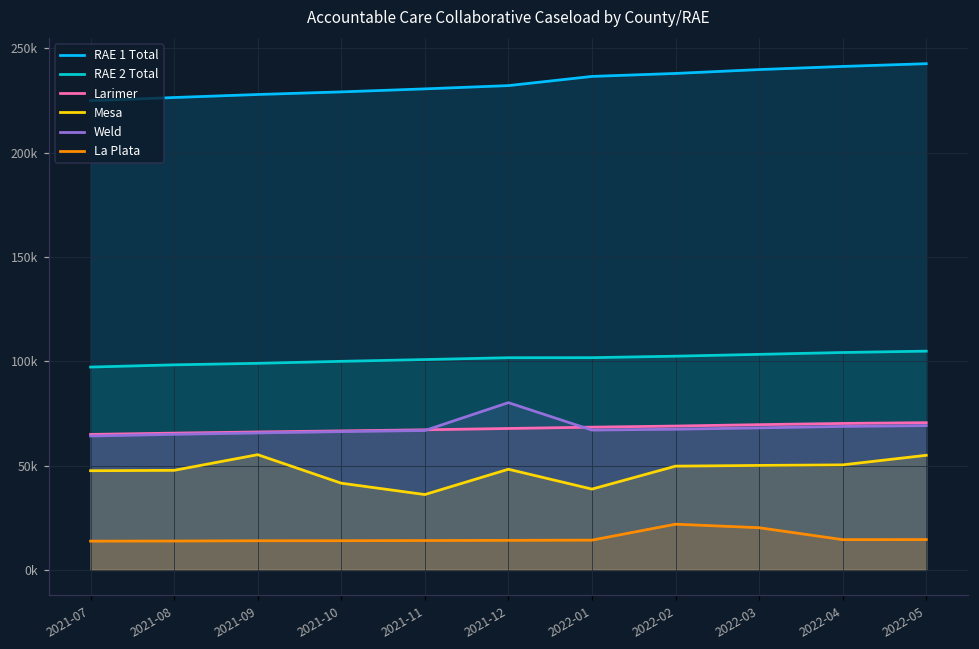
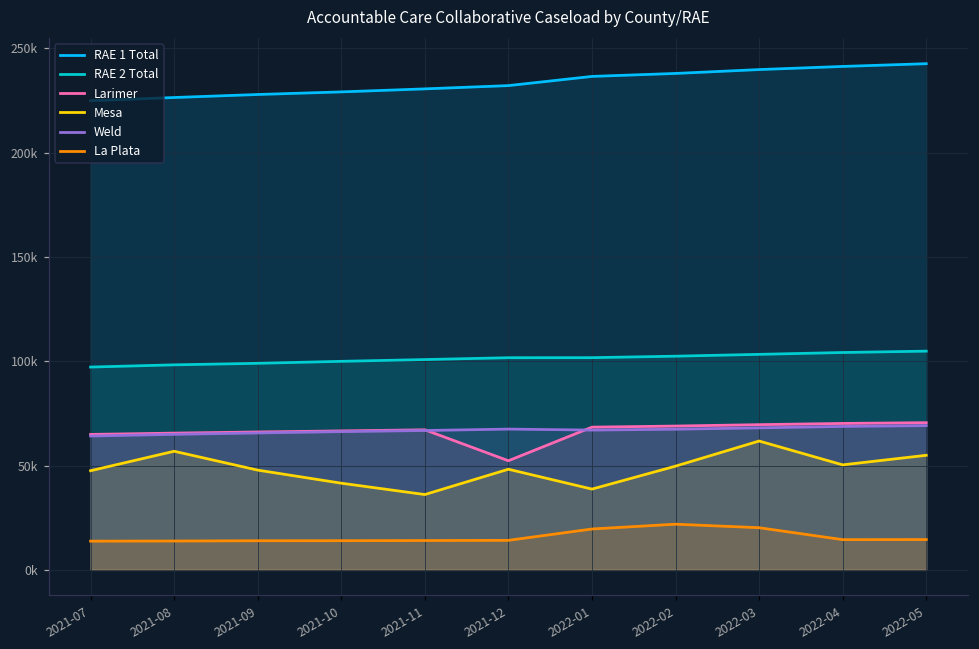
  {
    "Larimer": {
-     "2021-12": 68000,
+     "2021-12": 52000,
      "2022-01": 68000,
      "2022-02": 69000,
      "2022-03": 70000,
      "2022-04": 70000,
      "2022-05": 71000
    },
    "Mesa": {
      "2021-07": 48000,
-     "2021-08": 48000,
-     "2021-09": 55000,
+     "2021-08": 57000,
+     "2021-09": 48000,
      "2021-10": 42000,
      "2021-11": 36000,
      "2021-12": 48000,
      "2022-01": 39000,
      "2022-02": 50000,
-     "2022-03": 50000,
+     "2022-03": 62000,
      "2022-04": 50000,
      "2022-05": 55000
    },
    "Weld": {
-     "2021-12": 80000,
+     "2021-12": 67000,
      "2022-01": 67000,
      "2022-02": 67000,
      "2022-03": 68000,
      "2022-04": 69000,
      "2022-05": 69000
    },
    "La Plata": {
      "2021-07": 14000,
      "2021-08": 14000,
      "2021-09": 14000,
      "2021-10": 14000,
      "2021-11": 14000,
      "2021-12": 14000,
-     "2022-01": 14000,
+     "2022-01": 20000,
      "2022-02": 22000,
      "2022-03": 20000,
      "2022-04": 14000,
      "2022-05": 15000
    }
  }
